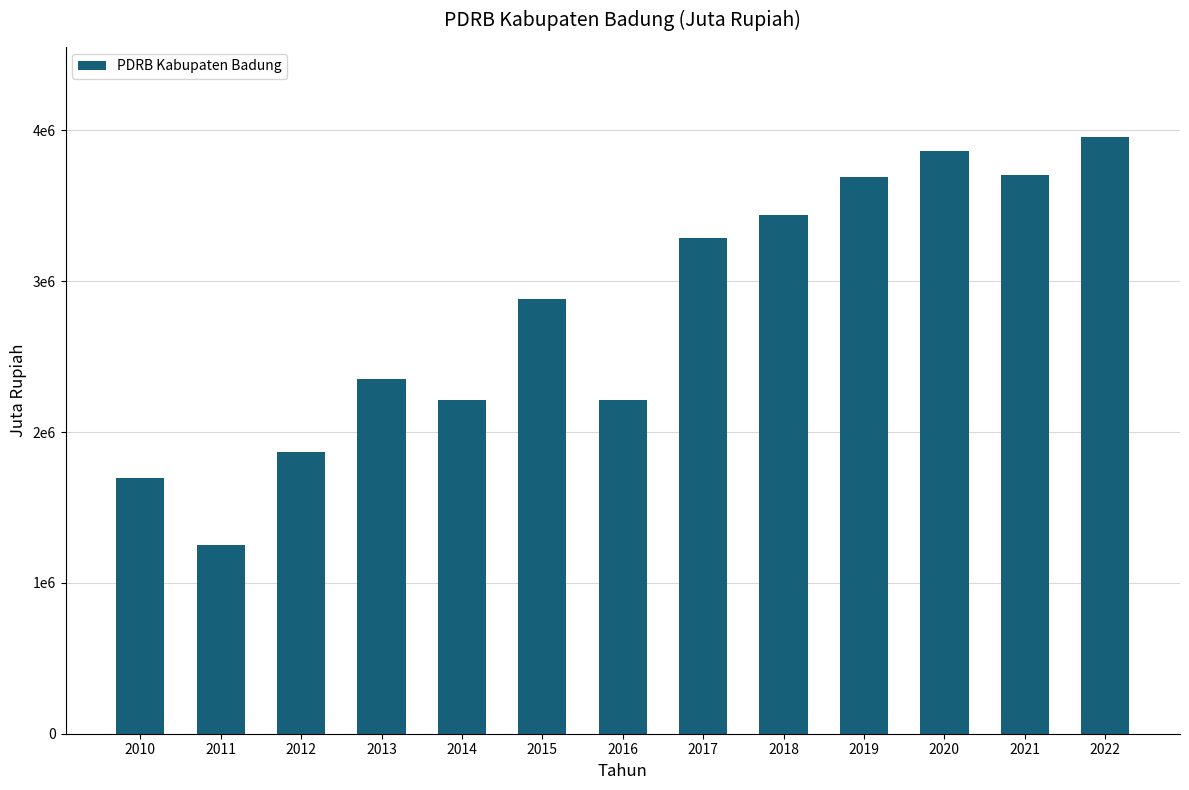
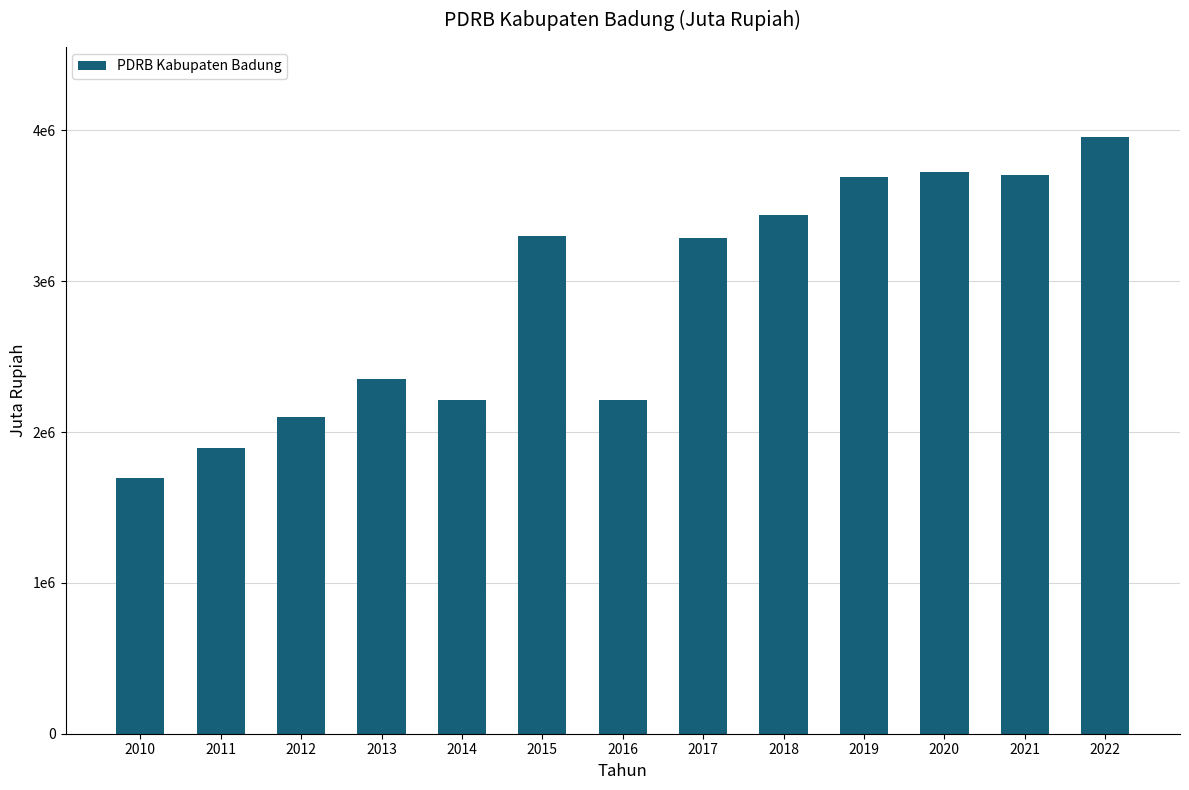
  {
    "2010": 1690000,
-   "2011": 1250000,
-   "2012": 1870000,
+   "2011": 1890000,
+   "2012": 2100000,
    "2013": 2350000,
    "2014": 2210000,
-   "2015": 2880000,
+   "2015": 3300000,
    "2016": 2210000,
    "2017": 3290000,
    "2018": 3440000,
    "2019": 3690000,
-   "2020": 3860000,
+   "2020": 3730000,
    "2021": 3710000,
    "2022": 3960000
  }
